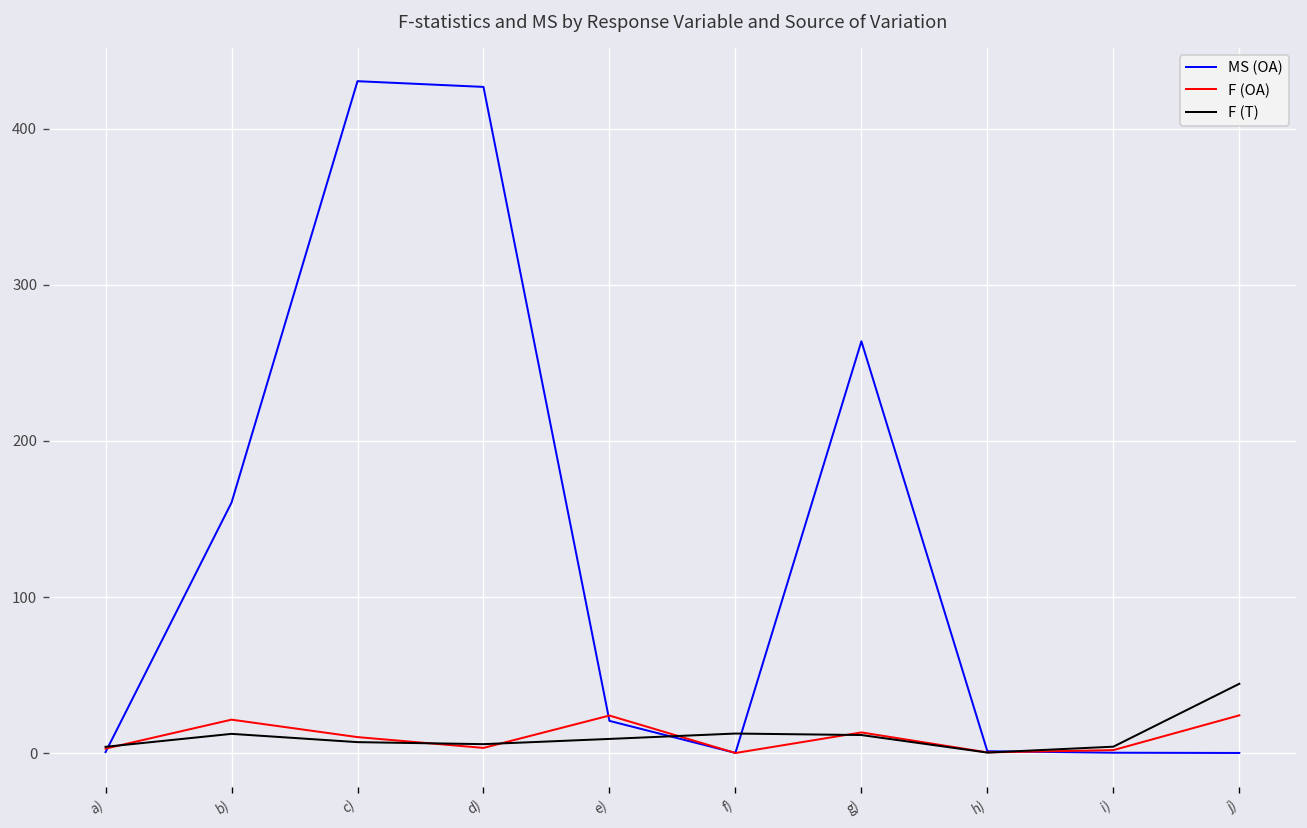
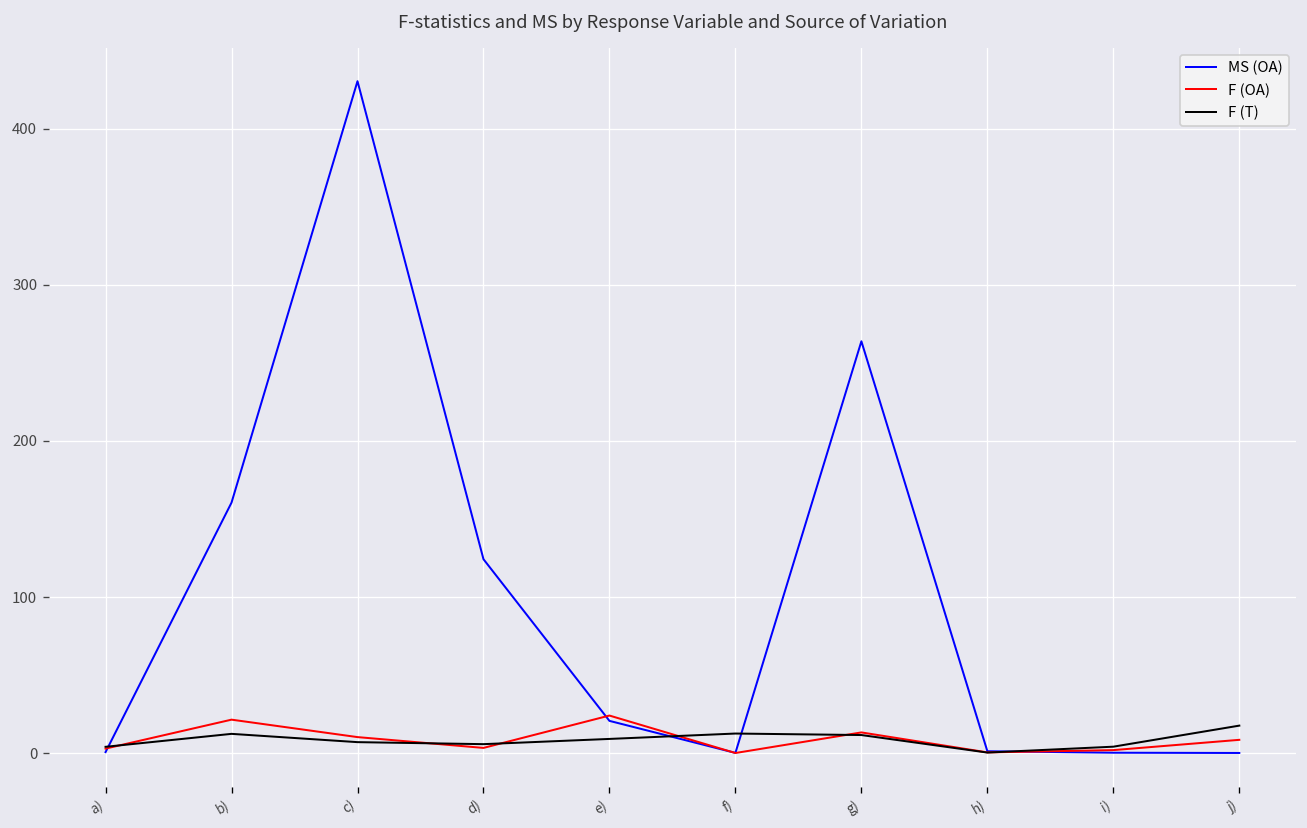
  {
    "MS (OA)": {
      "a)": 1,
      "b)": 161,
      "c)": 431,
-     "d)": 427,
+     "d)": 124,
      "e)": 21,
      "g)": 264,
      "j)": 0
    },
    "F (OA)": {
      "b)": 21,
      "c)": 10,
      "d)": 3,
      "e)": 24,
-     "j)": 24
+     "j)": 8
    },
    "F (T)": {
      "b)": 12,
      "c)": 7,
      "d)": 6,
      "e)": 9,
      "f)": 13,
      "i)": 4,
-     "j)": 44
+     "j)": 18
    }
  }
